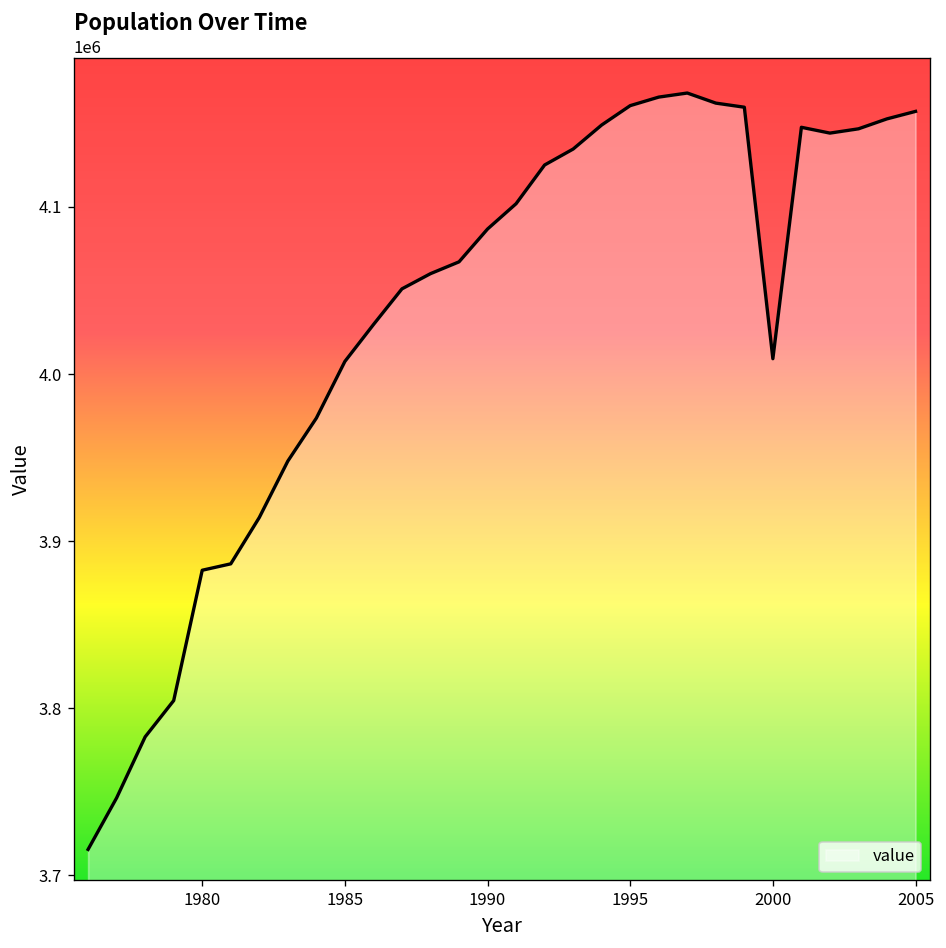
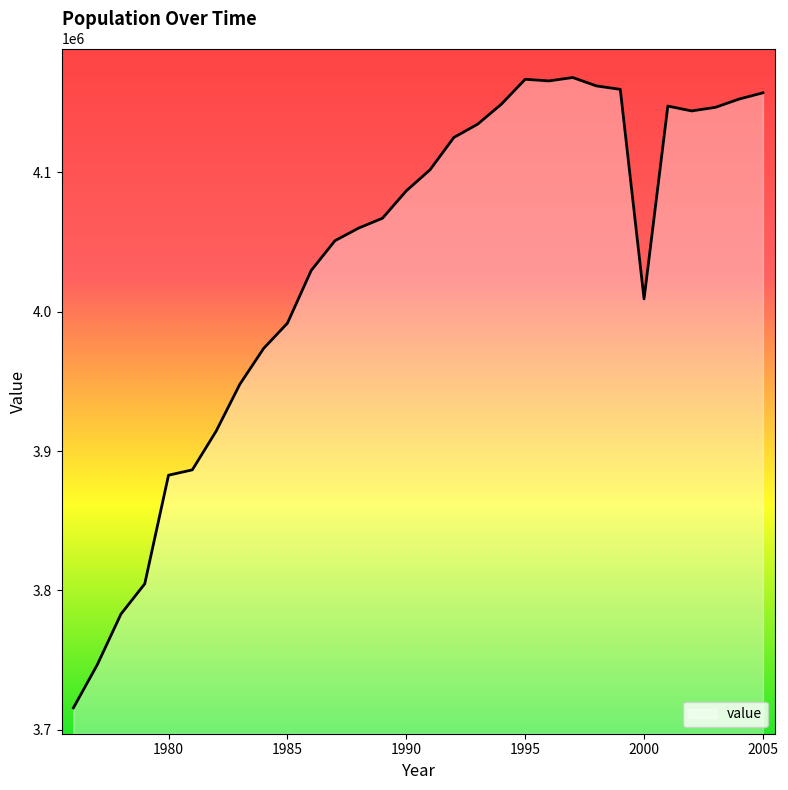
  {
    "1980": 3883000,
-   "1985": 4008000,
+   "1985": 3992000,
    "1990": 4087000,
-   "1995": 4161000,
+   "1995": 4167000,
    "2000": 4009000,
    "2005": 4157000
  }
